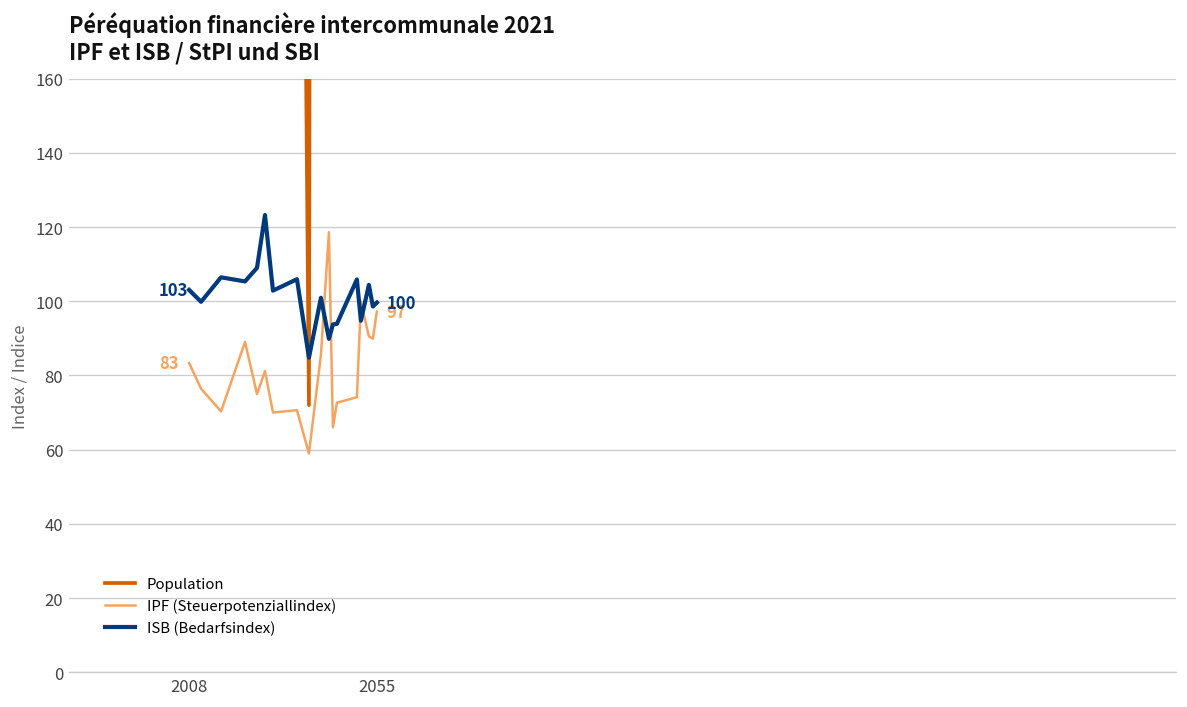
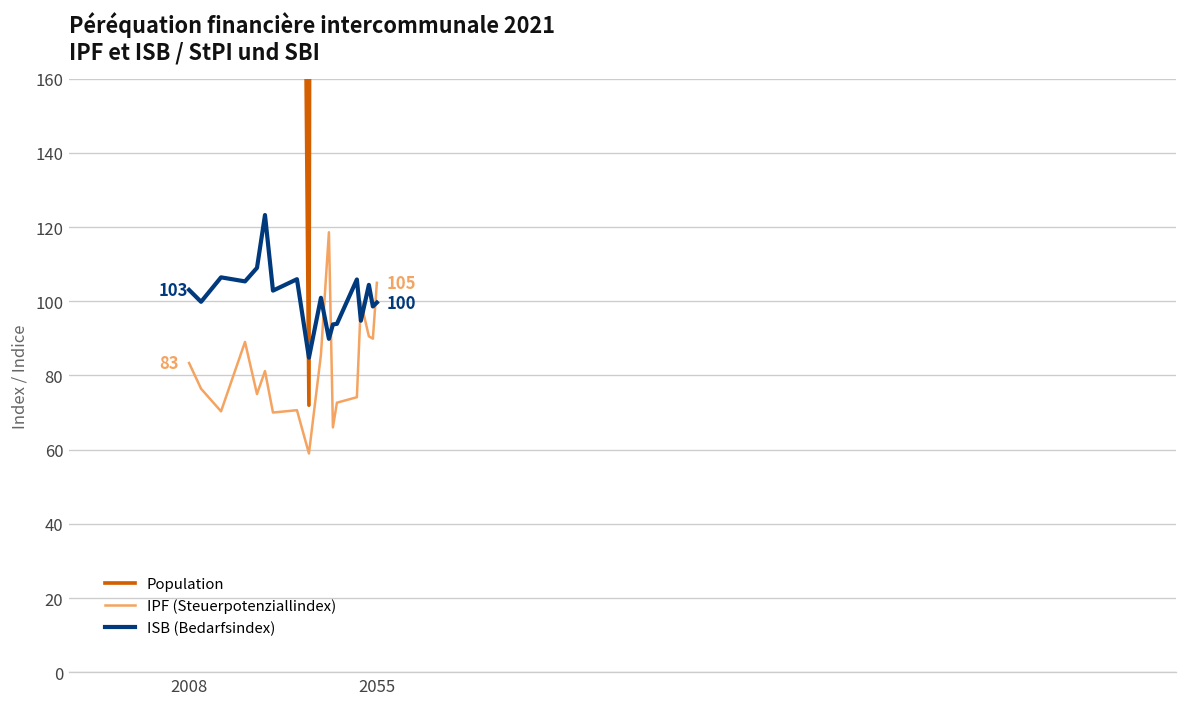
  {
    "IPF (Steuerpotenziallindex)": {
      "2008": 83,
-     "2055": 97
+     "2055": 105
    },
    "ISB (Bedarfsindex)": {
      "2008": 103
    }
  }
